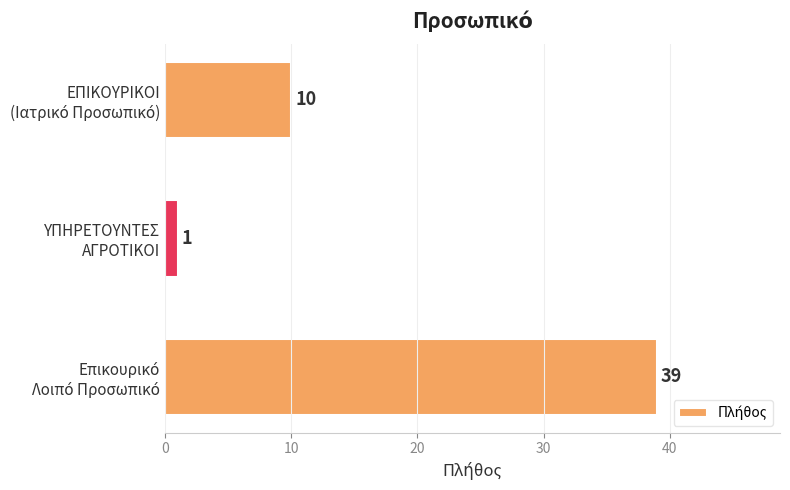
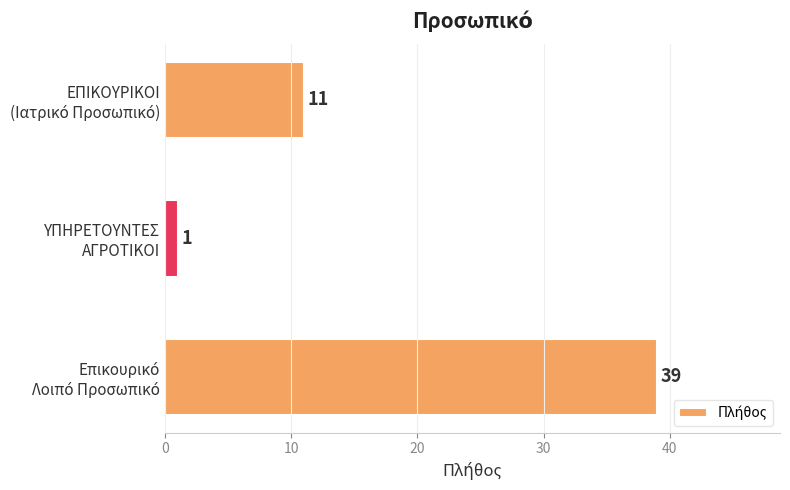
  {
-   "ΕΠΙΚΟΥΡΙΚΟΙ (Ιατρικό Προσωπικό)": 10,
+   "ΕΠΙΚΟΥΡΙΚΟΙ (Ιατρικό Προσωπικό)": 11,
    "ΥΠΗΡΕΤΟΥΝΤΕΣ ΑΓΡΟΤΙΚΟΙ": 1,
    "Επικουρικό Λοιπό Προσωπικό": 39
  }
